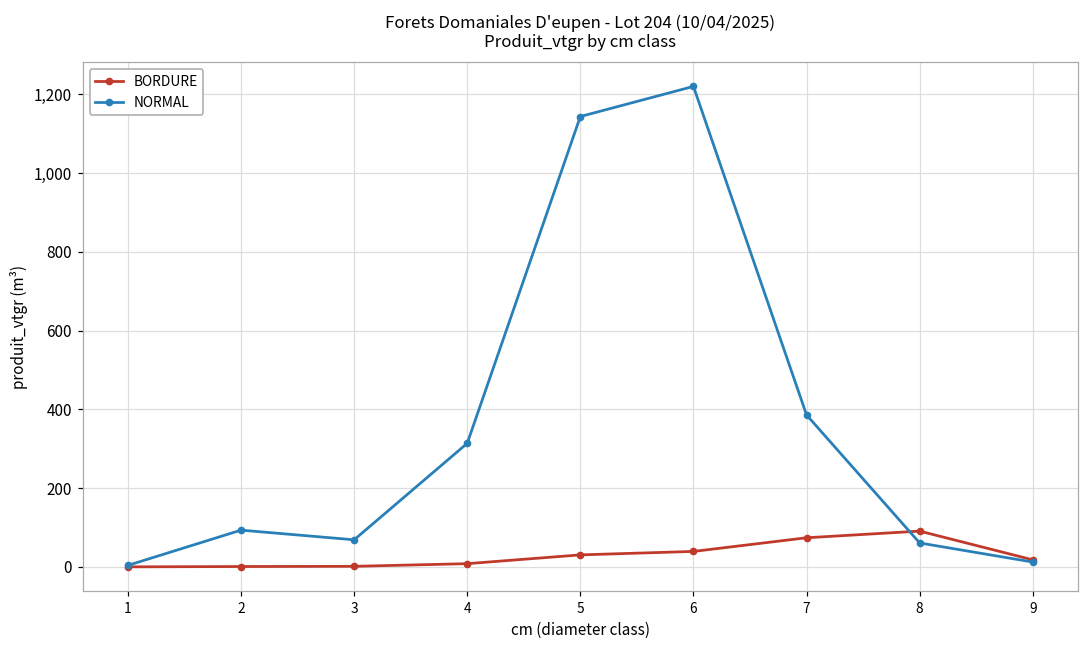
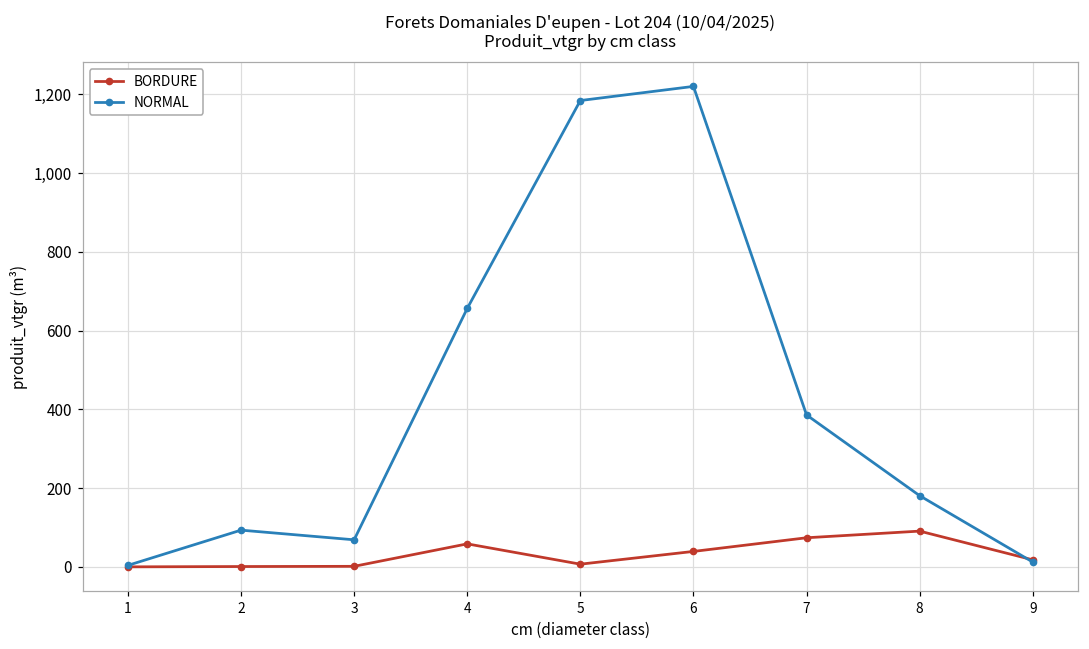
  {
    "BORDURE": {
      "2": "0",
      "3": "0",
-     "4": "10",
-     "5": "30",
+     "4": "60",
+     "5": "10",
      "6": "40",
      "7": "70",
      "8": "90"
    },
    "NORMAL": {
      "2": "90",
      "3": "70",
-     "4": "310",
-     "5": "1,140",
+     "4": "660",
+     "5": "1,180",
      "6": "1,220",
      "7": "390",
-     "8": "60"
+     "8": "180"
    }
  }
